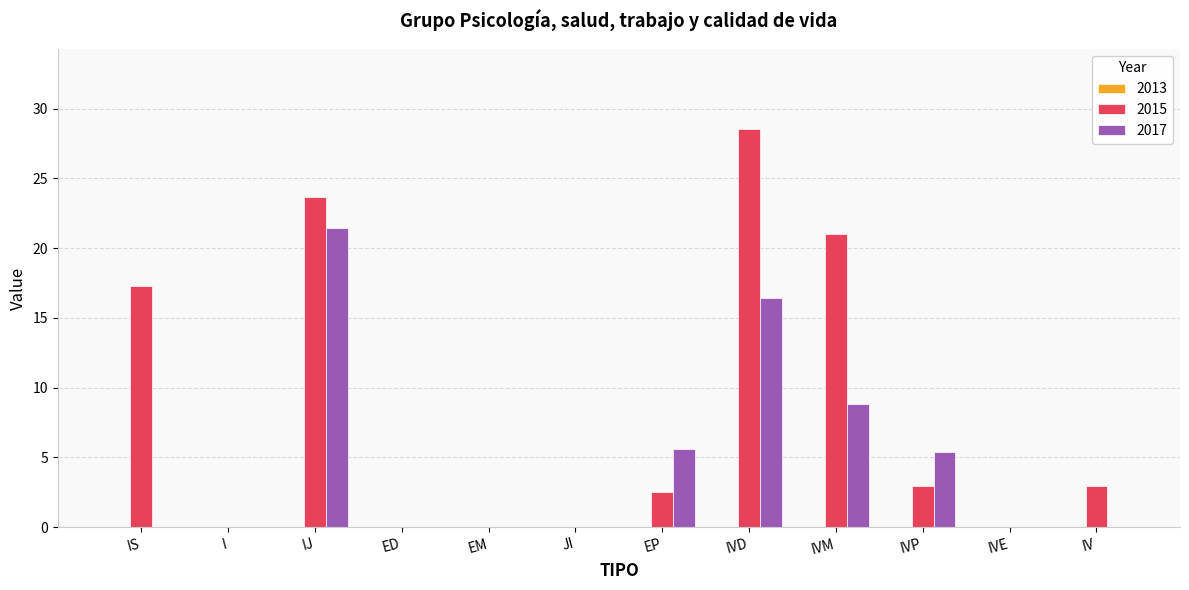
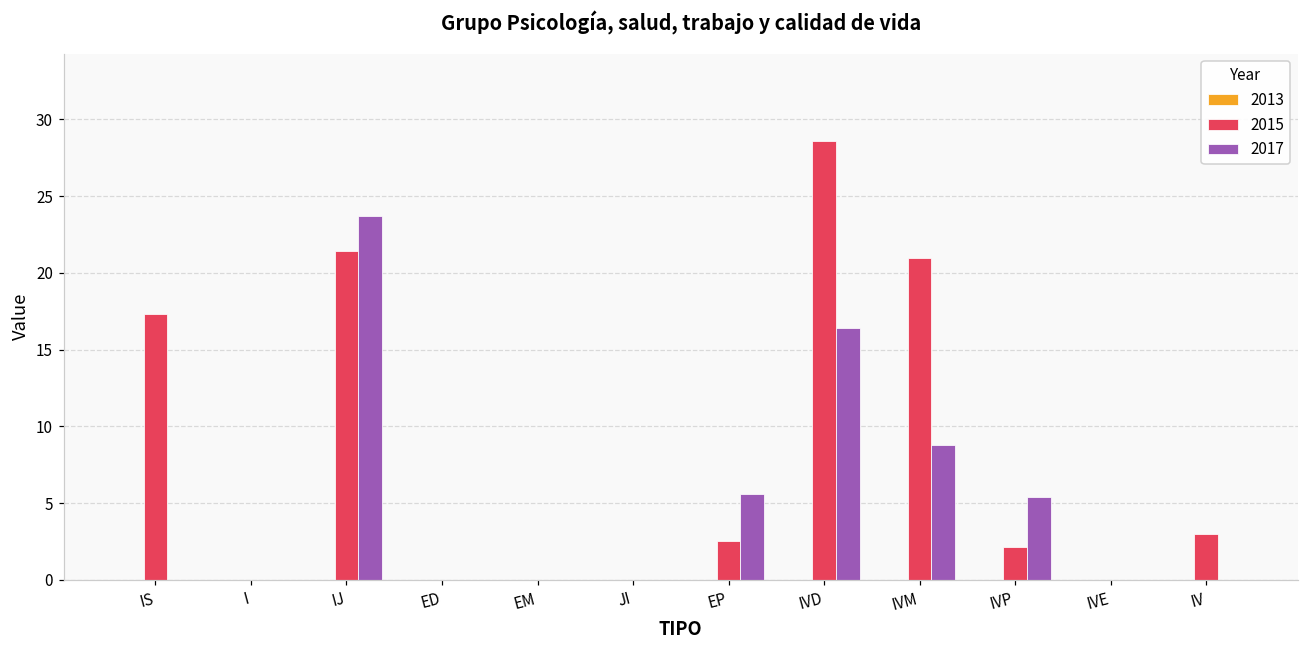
  {
    "2013": {
      "IS": 0.0,
      "I": 0.0,
      "IJ": 0.0,
      "ED": 0.0,
      "EM": 0.0,
      "JI": 0.0,
      "EP": 0.0,
      "IVD": 0.0,
      "IVM": 0.0,
      "IVP": 0.0,
      "IVE": 0.0,
      "IV": 0.0
    },
    "2015": {
      "IS": 17.3,
      "I": 0.0,
-     "IJ": 23.7,
+     "IJ": 21.4,
      "ED": 0.0,
      "EM": 0.0,
      "JI": 0.0,
      "EP": 2.5,
      "IVD": 28.6,
      "IVM": 21.0,
-     "IVP": 2.9,
+     "IVP": 2.1,
      "IVE": 0.0,
      "IV": 3.0
    },
    "2017": {
      "IS": 0.0,
      "I": 0.0,
-     "IJ": 21.4,
+     "IJ": 23.7,
      "ED": 0.0,
      "EM": 0.0,
      "JI": 0.0,
      "EP": 5.6,
      "IVD": 16.4,
      "IVM": 8.8,
      "IVP": 5.4,
      "IVE": 0.0,
      "IV": 0.0
    }
  }
